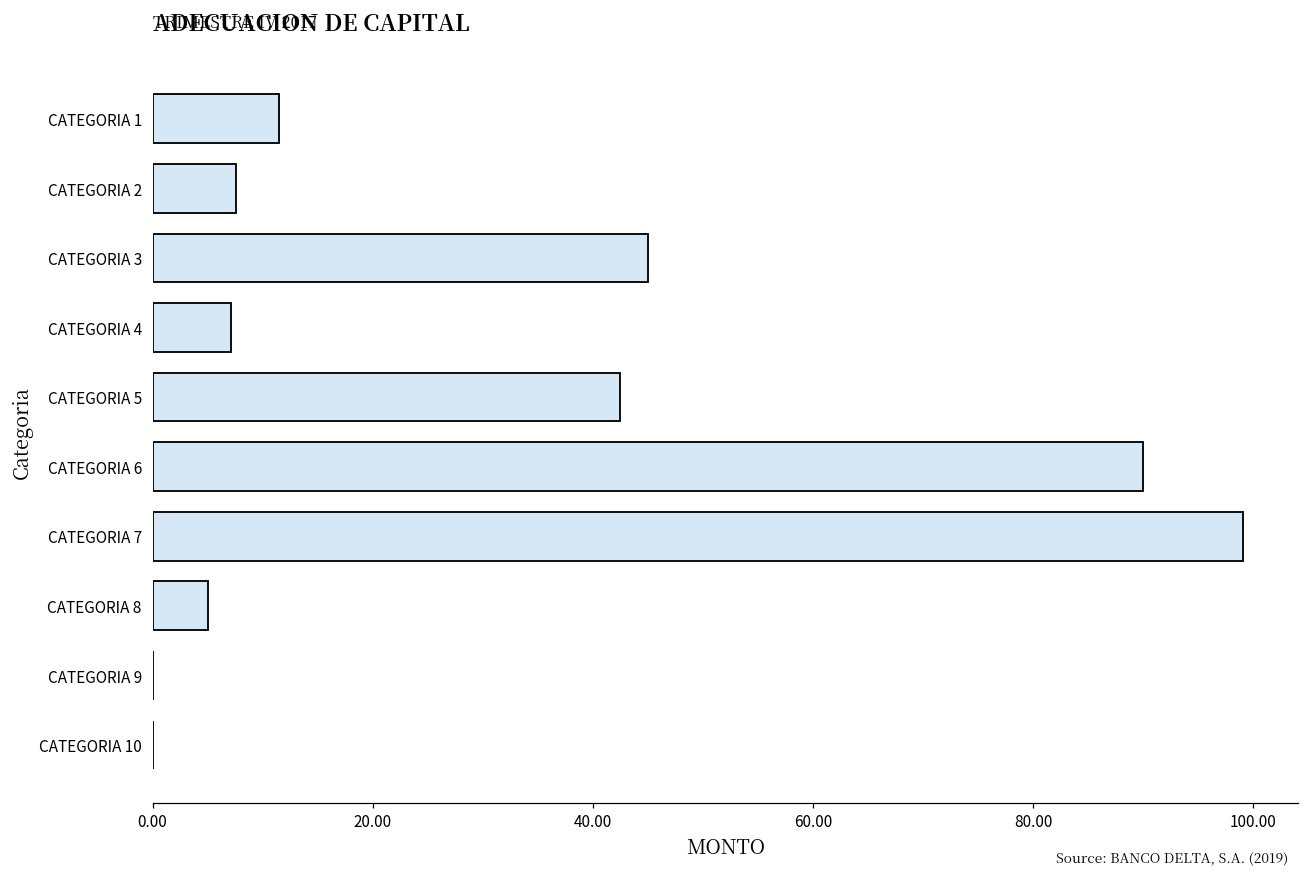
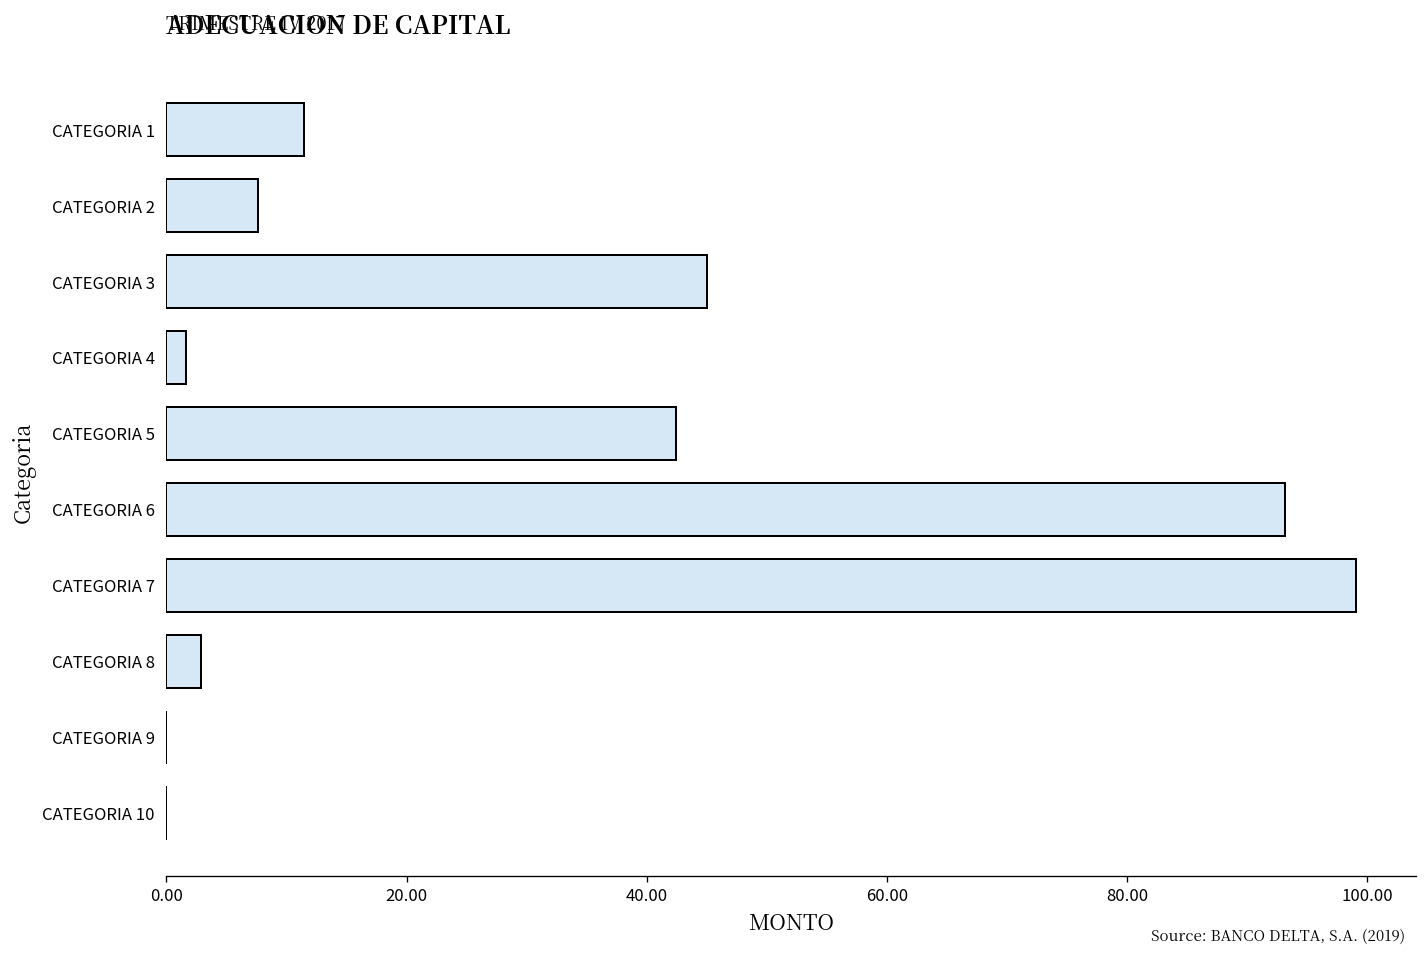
  {
    "CATEGORIA 1": 11.5,
    "CATEGORIA 2": 7.6,
    "CATEGORIA 3": 45.0,
-   "CATEGORIA 4": 7.2,
+   "CATEGORIA 4": 1.7,
    "CATEGORIA 5": 42.5,
-   "CATEGORIA 6": 90.0,
+   "CATEGORIA 6": 93.1,
    "CATEGORIA 7": 99.1,
-   "CATEGORIA 8": 5.0,
+   "CATEGORIA 8": 2.9,
    "CATEGORIA 9": 0.0,
    "CATEGORIA 10": 0.0
  }
